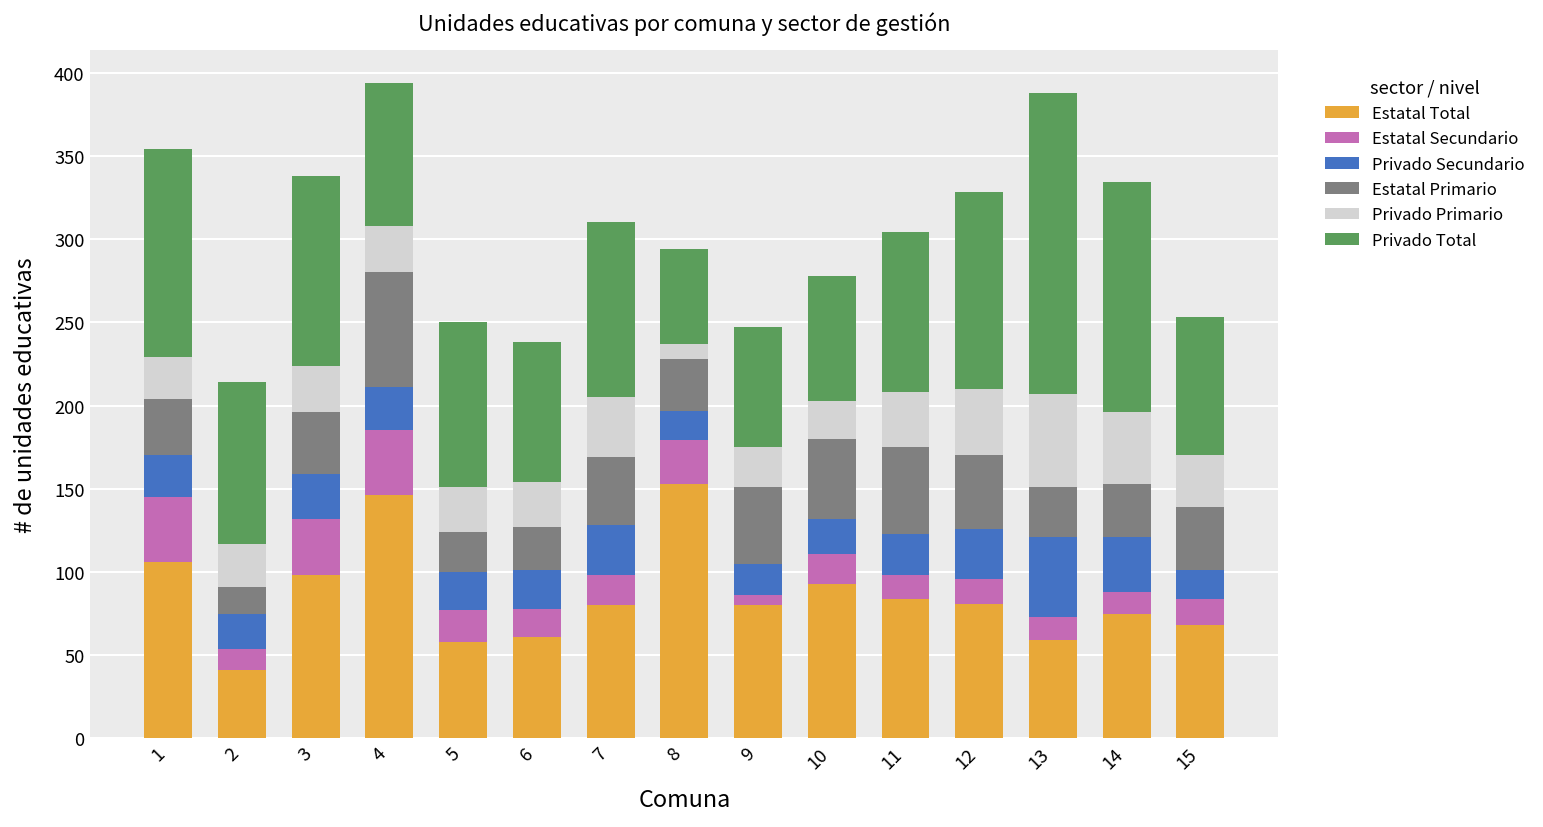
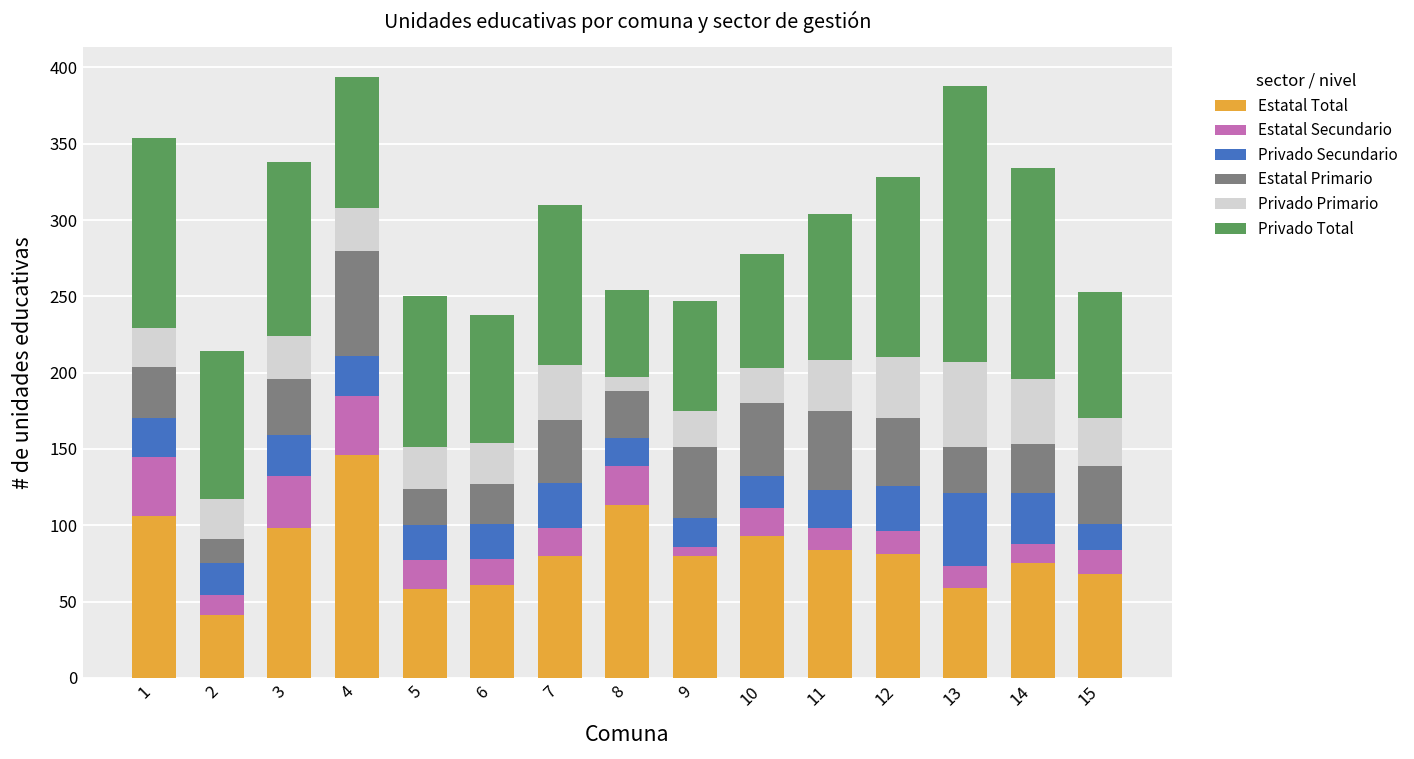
  {
    "Estatal Total": {
      "1": 106,
      "2": 41,
      "3": 98,
      "4": 146,
      "5": 58,
      "6": 61,
      "7": 80,
-     "8": 153,
+     "8": 113,
      "9": 80,
      "10": 93,
      "11": 84,
      "12": 81,
      "13": 59,
      "14": 75,
      "15": 68
    },
    "Estatal Secundario": {
      "1": 39,
      "2": 13,
      "3": 34,
      "4": 39,
      "5": 19,
      "6": 17,
      "7": 18,
      "8": 26,
      "9": 6,
      "10": 18,
      "11": 14,
      "12": 15,
      "13": 14,
      "14": 13,
      "15": 16
    },
    "Privado Secundario": {
      "1": 25,
      "2": 21,
      "3": 27,
      "4": 26,
      "5": 23,
      "6": 23,
      "7": 30,
      "8": 18,
      "9": 19,
      "10": 21,
      "11": 25,
      "12": 30,
      "13": 48,
      "14": 33,
      "15": 17
    },
    "Estatal Primario": {
      "1": 34,
      "2": 16,
      "3": 37,
      "4": 69,
      "5": 24,
      "6": 26,
      "7": 41,
      "8": 31,
      "9": 46,
      "10": 48,
      "11": 52,
      "12": 44,
      "13": 30,
      "14": 32,
      "15": 38
    },
    "Privado Primario": {
      "1": 25,
      "2": 26,
      "3": 28,
      "4": 28,
      "5": 27,
      "6": 27,
      "7": 36,
      "8": 9,
      "9": 24,
      "10": 23,
      "11": 33,
      "12": 40,
      "13": 56,
      "14": 43,
      "15": 31
    },
    "Privado Total": {
      "1": 125,
      "2": 97,
      "3": 114,
      "4": 86,
      "5": 99,
      "6": 84,
      "7": 105,
      "8": 57,
      "9": 72,
      "10": 75,
      "11": 96,
      "12": 118,
      "13": 181,
      "14": 138,
      "15": 83
    }
  }
